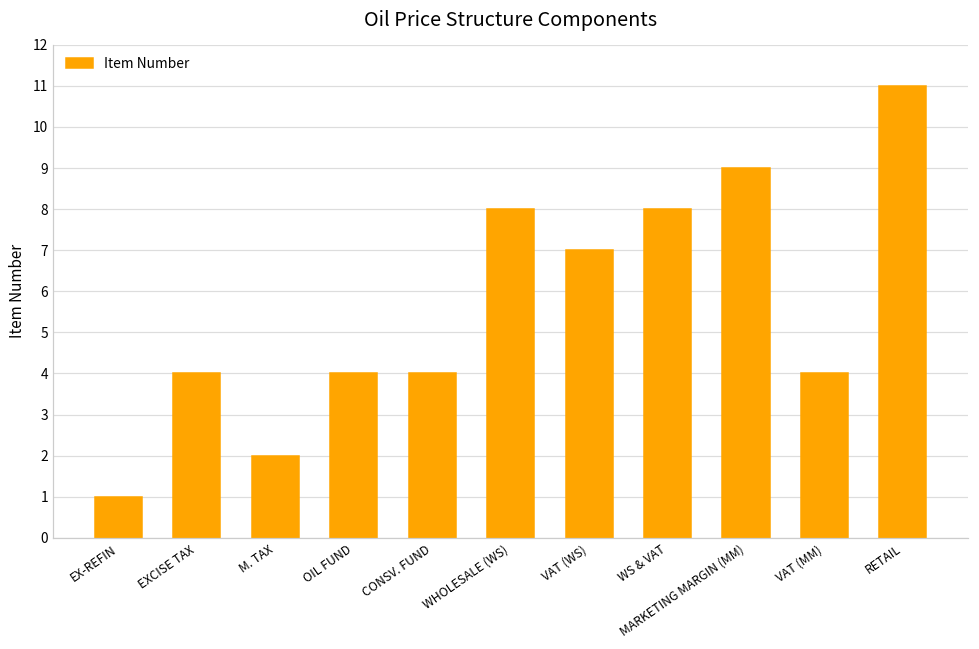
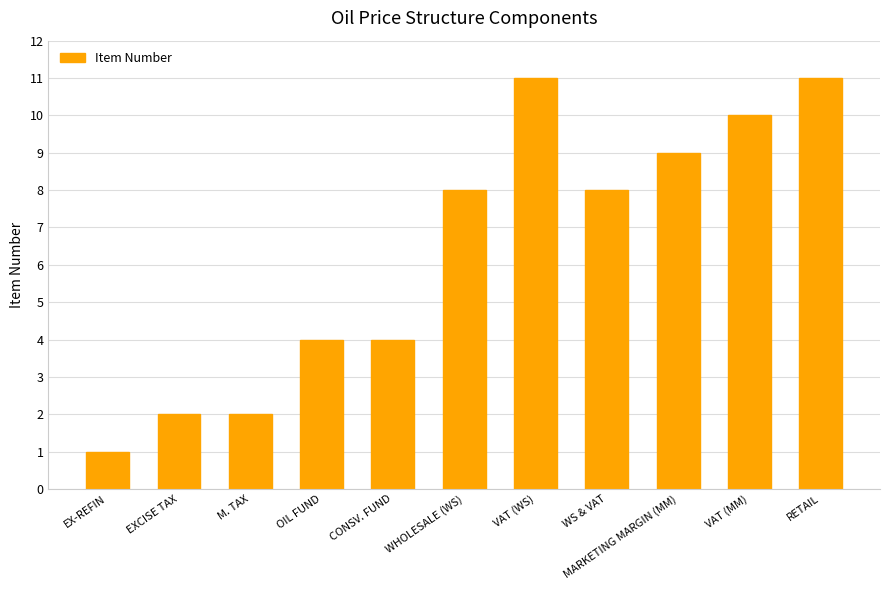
  {
    "EX-REFIN": 1,
-   "EXCISE TAX": 4,
+   "EXCISE TAX": 2,
    "M. TAX": 2,
    "OIL FUND": 4,
    "CONSV. FUND": 4,
    "WHOLESALE (WS)": 8,
-   "VAT (WS)": 7,
+   "VAT (WS)": 11,
    "WS & VAT": 8,
    "MARKETING MARGIN (MM)": 9,
-   "VAT (MM)": 4,
+   "VAT (MM)": 10,
    "RETAIL": 11
  }
